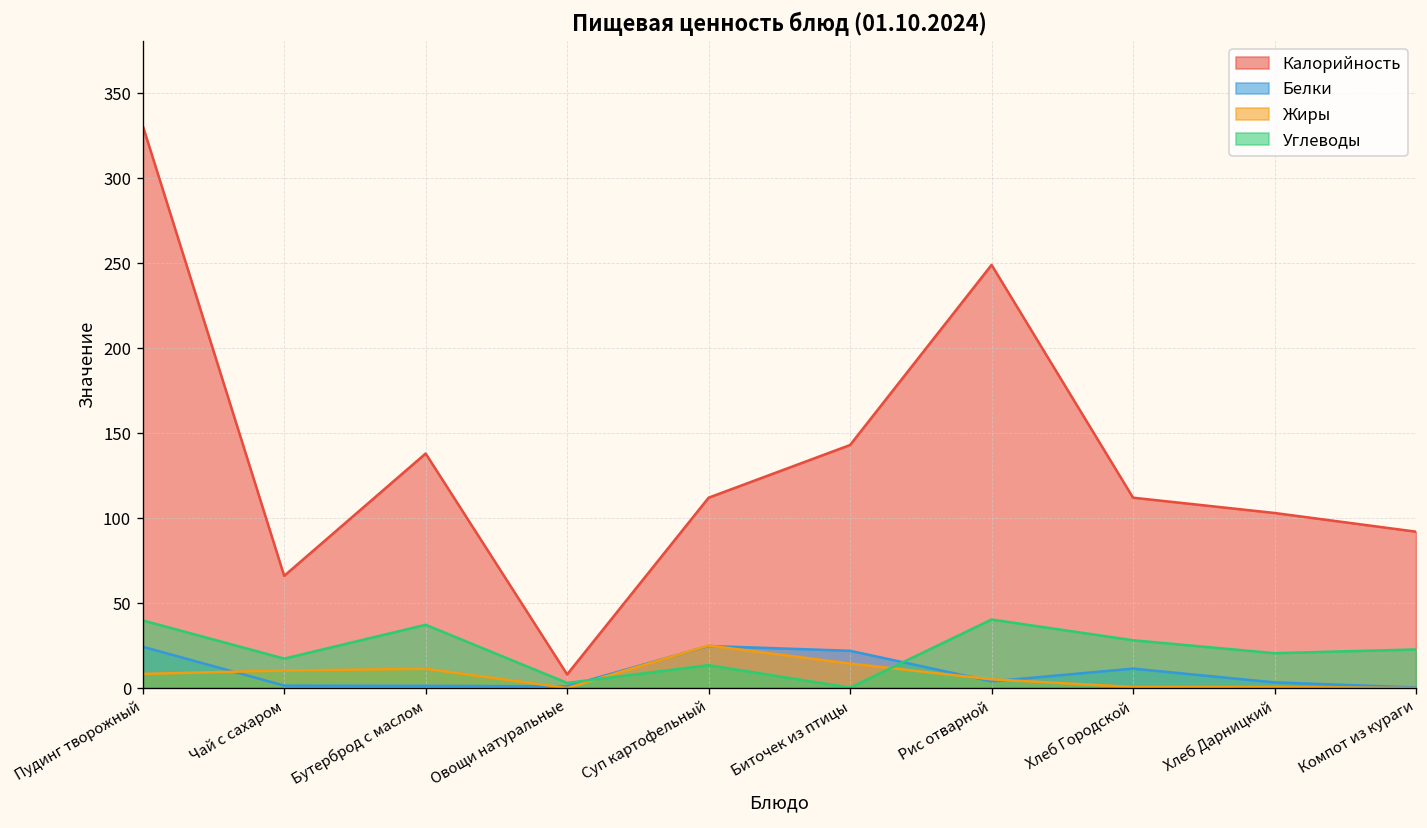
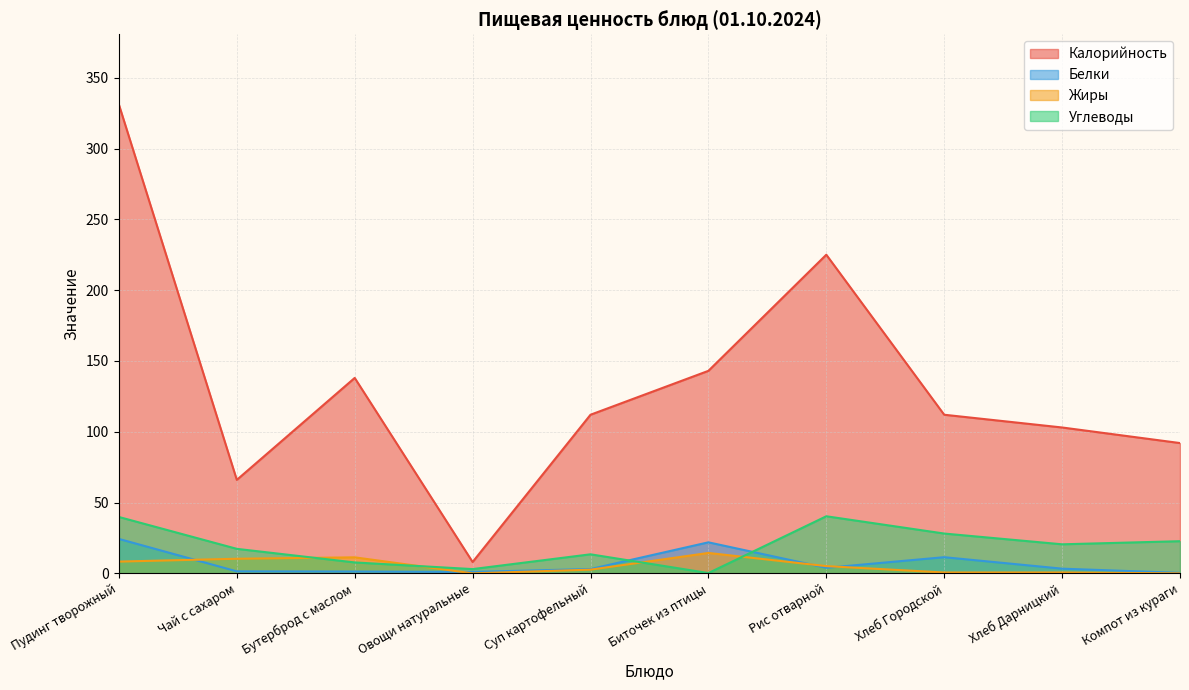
  {
    "Калорийность": {
      "Пудинг творожный": 331,
      "Чай с сахаром": 66,
      "Бутерброд с маслом": 138,
      "Овощи натуральные": 8,
      "Суп картофельный": 112,
      "Биточек из птицы": 143,
-     "Рис отварной": 249,
+     "Рис отварной": 225,
      "Хлеб Городской": 112,
      "Хлеб Дарницкий": 103,
      "Компот из кураги": 92
    },
    "Белки": {
      "Пудинг творожный": 24,
      "Чай с сахаром": 1,
      "Бутерброд с маслом": 1,
-     "Суп картофельный": 25,
+     "Суп картофельный": 3,
      "Биточек из птицы": 22,
      "Хлеб Городской": 11,
      "Хлеб Дарницкий": 3
    },
    "Жиры": {
      "Пудинг творожный": 8,
      "Чай с сахаром": 10,
      "Бутерброд с маслом": 11,
-     "Суп картофельный": 25,
+     "Суп картофельный": 3,
      "Биточек из птицы": 14,
      "Хлеб Городской": 1,
      "Хлеб Дарницкий": 1
    },
    "Углеводы": {
      "Пудинг творожный": 40,
      "Чай с сахаром": 17,
-     "Бутерброд с маслом": 37,
+     "Бутерброд с маслом": 8,
      "Овощи натуральные": 3,
      "Суп картофельный": 13,
      "Биточек из птицы": 0,
      "Рис отварной": 40,
      "Хлеб Городской": 28,
      "Хлеб Дарницкий": 21,
      "Компот из кураги": 23
    }
  }
